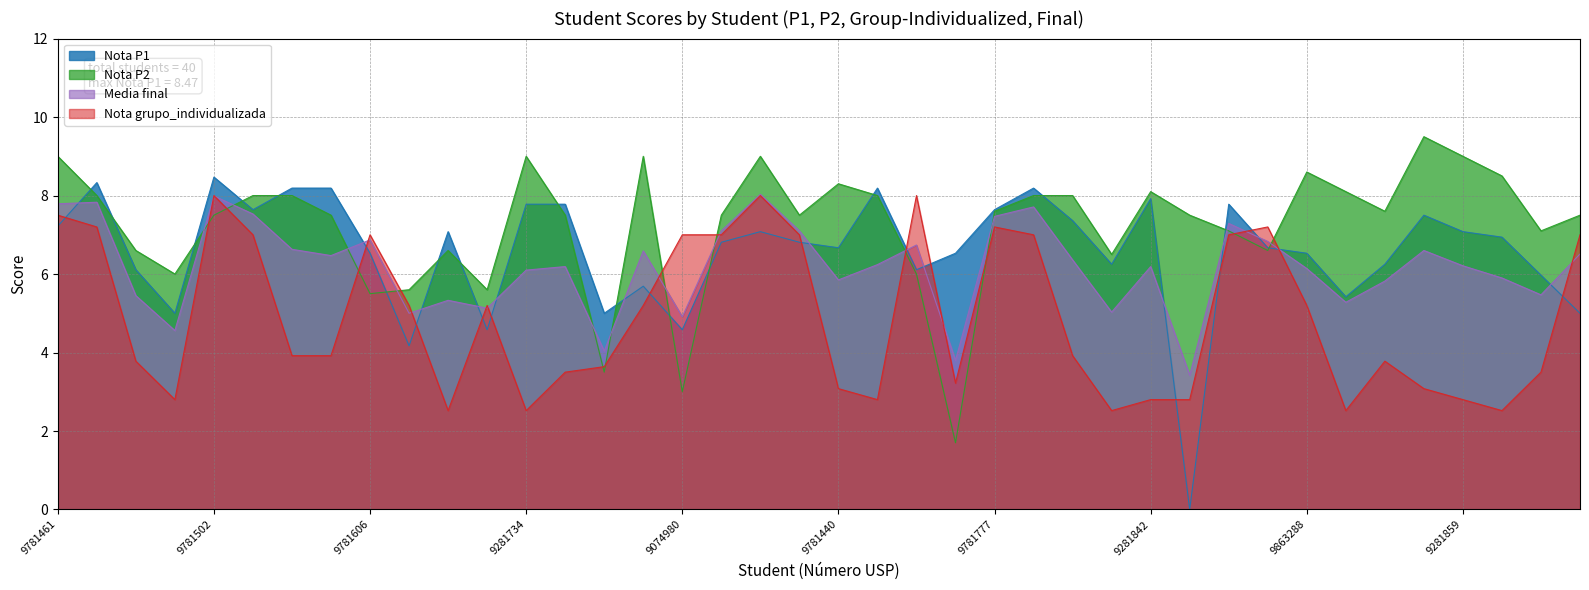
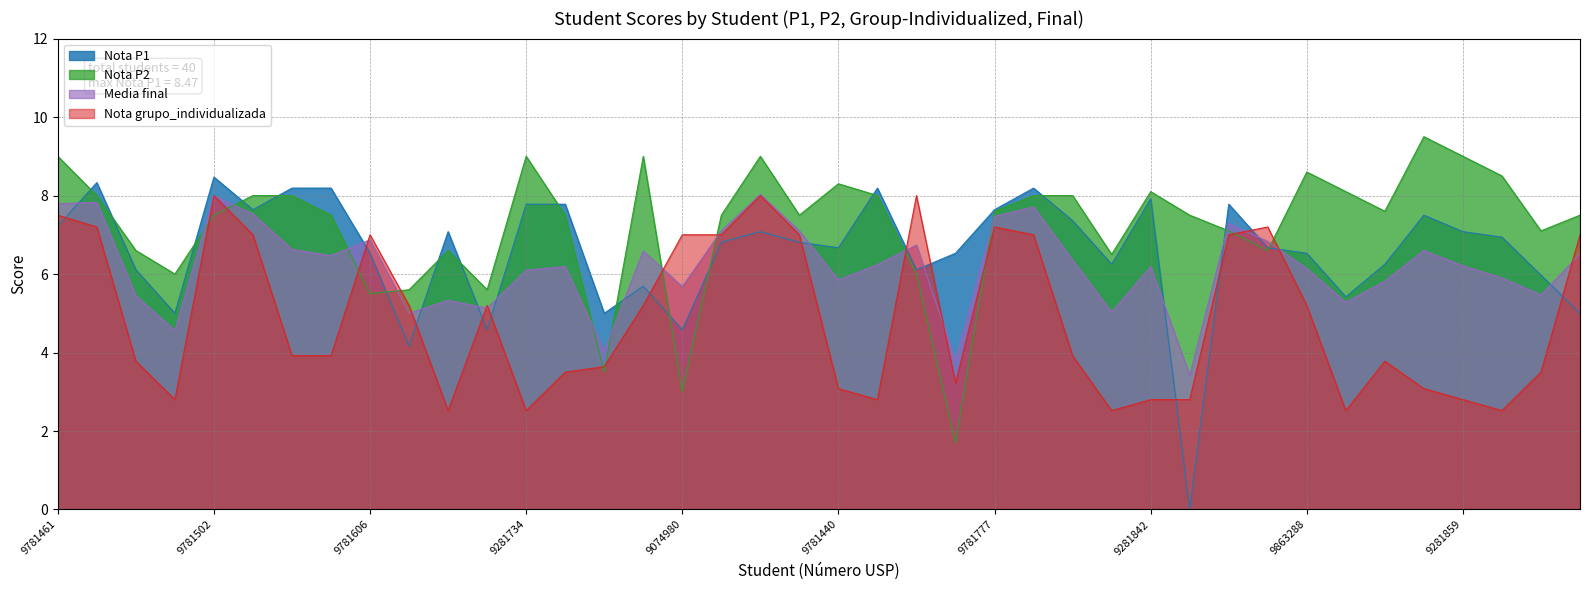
  {
    "Nota P1": {
      "9781461": 7.2,
      "9781502": 8.5,
      "9781606": 6.5,
      "9281734": 7.8,
      "9074980": 4.6,
      "9781440": 6.7,
      "9281842": 7.9,
      "9863288": 6.5,
      "9281859": 7.1
    },
    "Nota P2": {
      "9781461": 9.0,
      "9781502": 7.5,
      "9781606": 5.5,
      "9281734": 9.0,
      "9074980": 3.0,
      "9781440": 8.3,
      "9281842": 8.1,
      "9863288": 8.6,
      "9281859": 9.0
    },
    "Media final": {
      "9781461": 7.8,
      "9781606": 6.9,
      "9281734": 6.1,
-     "9074980": 4.9,
+     "9074980": 5.7,
      "9781440": 5.9,
      "9781777": 7.5,
      "9281842": 6.2,
      "9863288": 6.1,
      "9281859": 6.2
    },
    "Nota grupo_individualizada": {
      "9781461": 7.5,
      "9781606": 7.0,
      "9281734": 2.5,
      "9074980": 7.0,
      "9781440": 3.1,
      "9781777": 7.2,
      "9281842": 2.8,
      "9863288": 5.2,
      "9281859": 2.8
    }
  }
